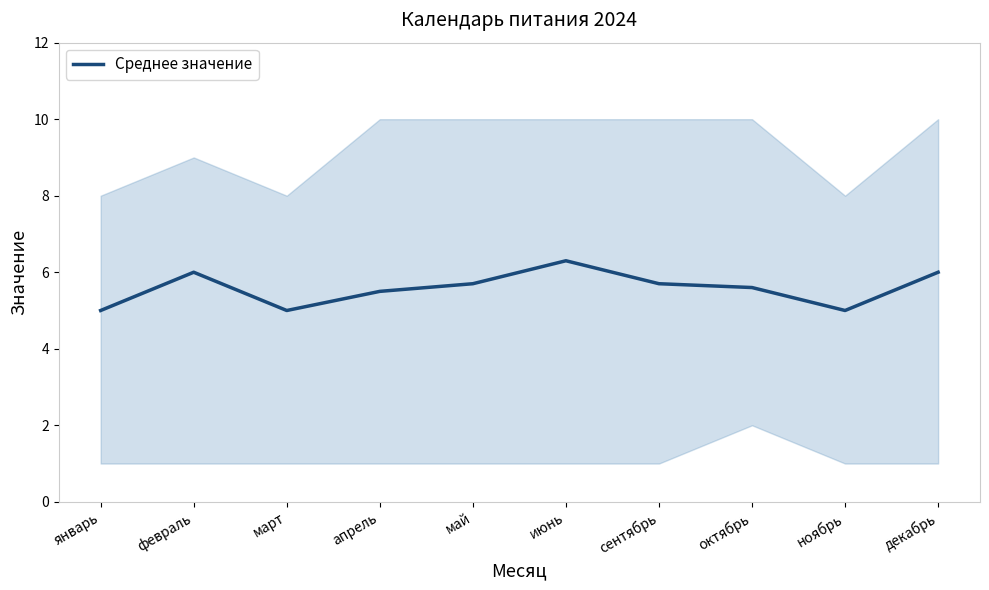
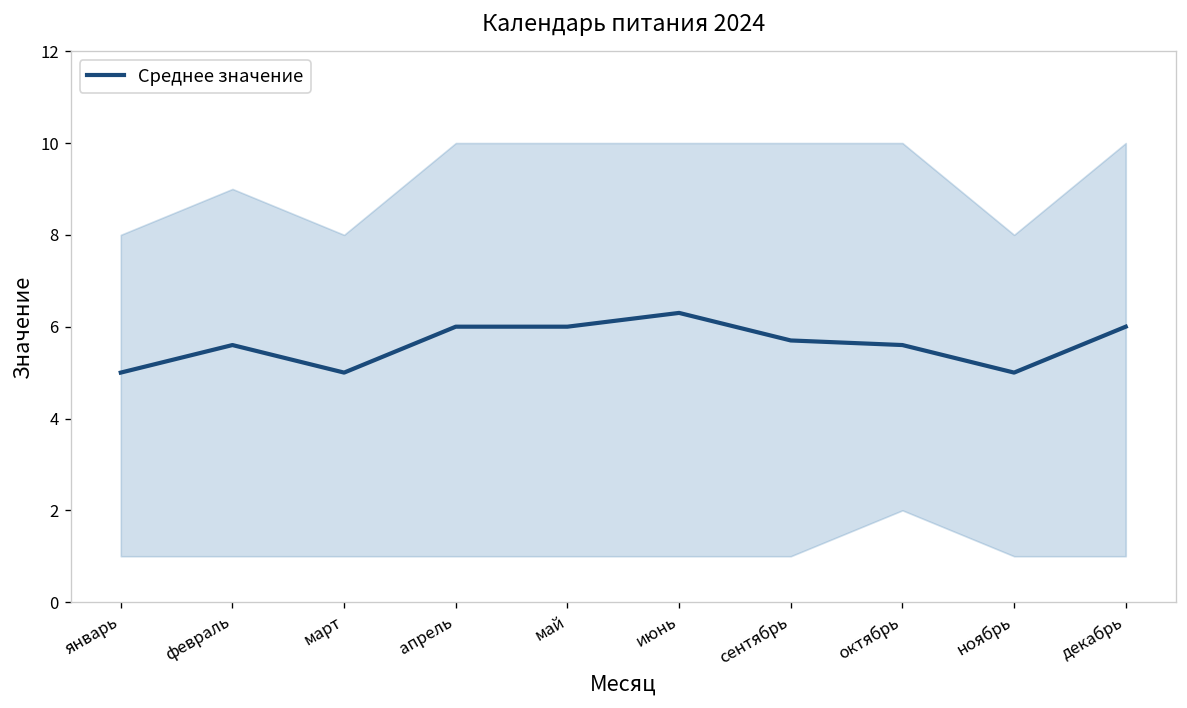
  {
    "Среднее значение": {
      "январь": 5.0,
-     "февраль": 6.0,
+     "февраль": 5.6,
      "март": 5.0,
-     "апрель": 5.5,
-     "май": 5.7,
+     "апрель": 6.0,
+     "май": 6.0,
      "июнь": 6.3,
      "сентябрь": 5.7,
      "октябрь": 5.6,
      "ноябрь": 5.0,
      "декабрь": 6.0
    }
  }
